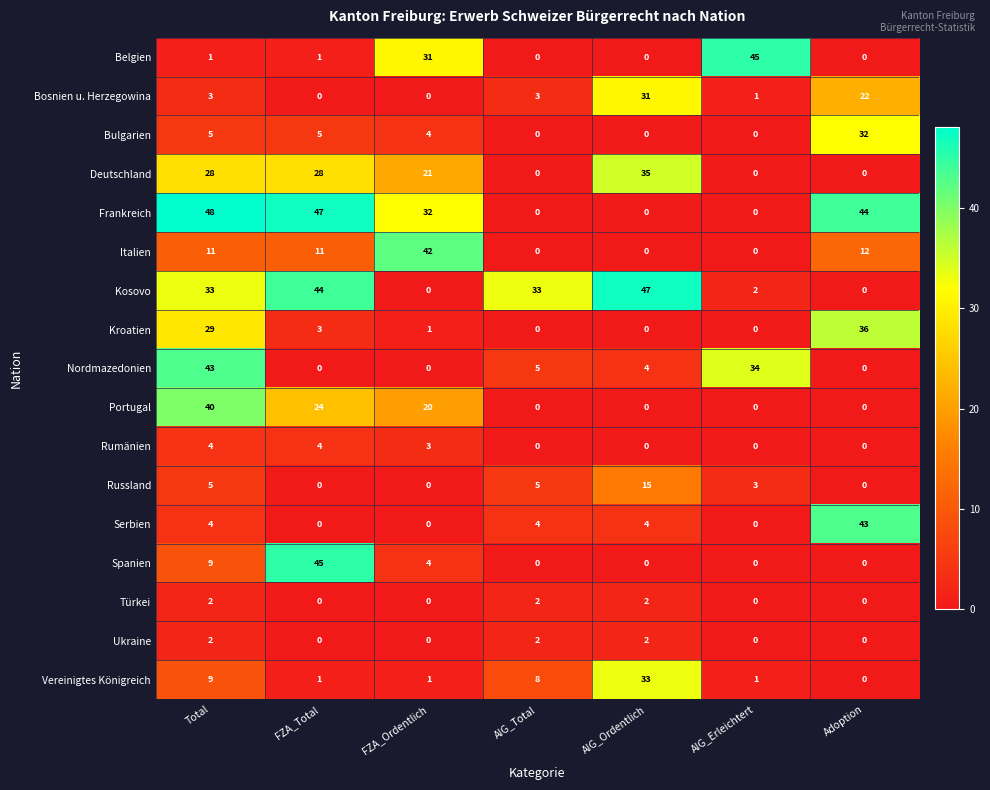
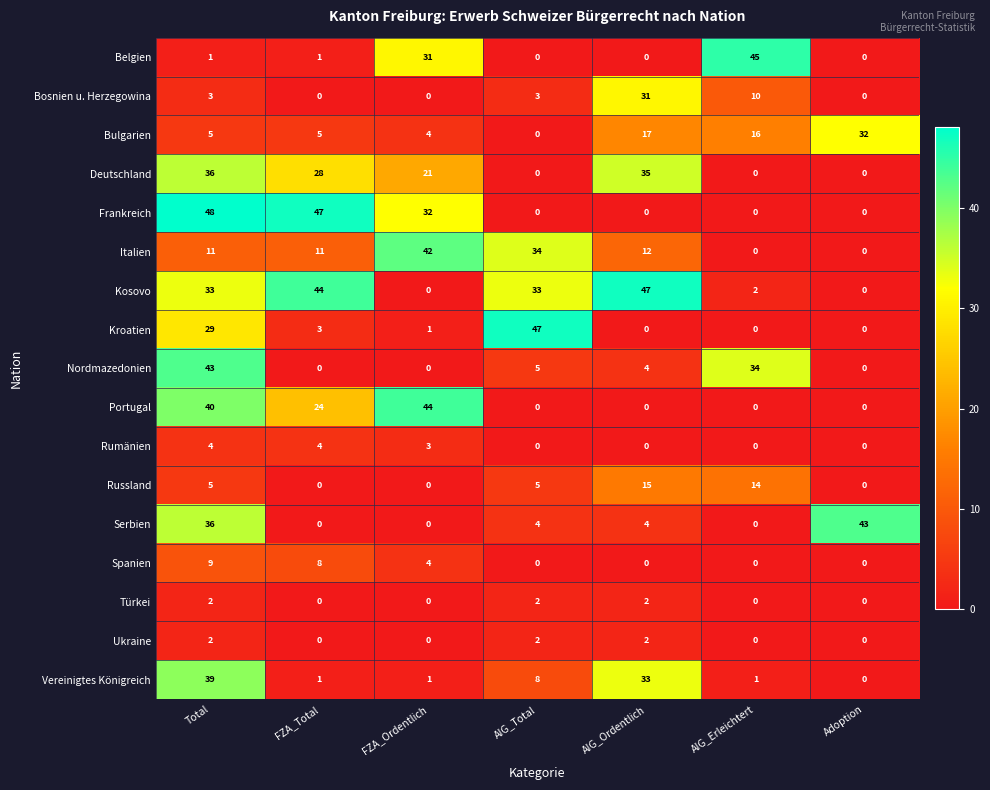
  {
    "Belgien": {
      "Total": 1,
      "FZA_Total": 1,
      "FZA_Ordentlich": 31,
      "AIG_Total": 0,
      "AIG_Ordentlich": 0,
      "AIG_Erleichtert": 45,
      "Adoption": 0
    },
    "Bosnien u. Herzegowina": {
      "Total": 3,
      "FZA_Total": 0,
      "FZA_Ordentlich": 0,
      "AIG_Total": 3,
      "AIG_Ordentlich": 31,
-     "AIG_Erleichtert": 1,
-     "Adoption": 22
+     "AIG_Erleichtert": 10,
+     "Adoption": 0
    },
    "Bulgarien": {
      "Total": 5,
      "FZA_Total": 5,
      "FZA_Ordentlich": 4,
      "AIG_Total": 0,
-     "AIG_Ordentlich": 0,
-     "AIG_Erleichtert": 0,
+     "AIG_Ordentlich": 17,
+     "AIG_Erleichtert": 16,
      "Adoption": 32
    },
    "Deutschland": {
-     "Total": 28,
+     "Total": 36,
      "FZA_Total": 28,
      "FZA_Ordentlich": 21,
      "AIG_Total": 0,
      "AIG_Ordentlich": 35,
      "AIG_Erleichtert": 0,
      "Adoption": 0
    },
    "Frankreich": {
      "Total": 48,
      "FZA_Total": 47,
      "FZA_Ordentlich": 32,
      "AIG_Total": 0,
      "AIG_Ordentlich": 0,
      "AIG_Erleichtert": 0,
-     "Adoption": 44
+     "Adoption": 0
    },
    "Italien": {
      "Total": 11,
      "FZA_Total": 11,
      "FZA_Ordentlich": 42,
-     "AIG_Total": 0,
-     "AIG_Ordentlich": 0,
+     "AIG_Total": 34,
+     "AIG_Ordentlich": 12,
      "AIG_Erleichtert": 0,
-     "Adoption": 12
+     "Adoption": 0
    },
    "Kosovo": {
      "Total": 33,
      "FZA_Total": 44,
      "FZA_Ordentlich": 0,
      "AIG_Total": 33,
      "AIG_Ordentlich": 47,
      "AIG_Erleichtert": 2,
      "Adoption": 0
    },
    "Kroatien": {
      "Total": 29,
      "FZA_Total": 3,
      "FZA_Ordentlich": 1,
-     "AIG_Total": 0,
+     "AIG_Total": 47,
      "AIG_Ordentlich": 0,
      "AIG_Erleichtert": 0,
-     "Adoption": 36
+     "Adoption": 0
    },
    "Nordmazedonien": {
      "Total": 43,
      "FZA_Total": 0,
      "FZA_Ordentlich": 0,
      "AIG_Total": 5,
      "AIG_Ordentlich": 4,
      "AIG_Erleichtert": 34,
      "Adoption": 0
    },
    "Portugal": {
      "Total": 40,
      "FZA_Total": 24,
-     "FZA_Ordentlich": 20,
+     "FZA_Ordentlich": 44,
      "AIG_Total": 0,
      "AIG_Ordentlich": 0,
      "AIG_Erleichtert": 0,
      "Adoption": 0
    },
    "Rumänien": {
      "Total": 4,
      "FZA_Total": 4,
      "FZA_Ordentlich": 3,
      "AIG_Total": 0,
      "AIG_Ordentlich": 0,
      "AIG_Erleichtert": 0,
      "Adoption": 0
    },
    "Russland": {
      "Total": 5,
      "FZA_Total": 0,
      "FZA_Ordentlich": 0,
      "AIG_Total": 5,
      "AIG_Ordentlich": 15,
-     "AIG_Erleichtert": 3,
+     "AIG_Erleichtert": 14,
      "Adoption": 0
    },
    "Serbien": {
-     "Total": 4,
+     "Total": 36,
      "FZA_Total": 0,
      "FZA_Ordentlich": 0,
      "AIG_Total": 4,
      "AIG_Ordentlich": 4,
      "AIG_Erleichtert": 0,
      "Adoption": 43
    },
    "Spanien": {
      "Total": 9,
-     "FZA_Total": 45,
+     "FZA_Total": 8,
      "FZA_Ordentlich": 4,
      "AIG_Total": 0,
      "AIG_Ordentlich": 0,
      "AIG_Erleichtert": 0,
      "Adoption": 0
    },
    "Türkei": {
      "Total": 2,
      "FZA_Total": 0,
      "FZA_Ordentlich": 0,
      "AIG_Total": 2,
      "AIG_Ordentlich": 2,
      "AIG_Erleichtert": 0,
      "Adoption": 0
    },
    "Ukraine": {
      "Total": 2,
      "FZA_Total": 0,
      "FZA_Ordentlich": 0,
      "AIG_Total": 2,
      "AIG_Ordentlich": 2,
      "AIG_Erleichtert": 0,
      "Adoption": 0
    },
    "Vereinigtes Königreich": {
-     "Total": 9,
+     "Total": 39,
      "FZA_Total": 1,
      "FZA_Ordentlich": 1,
      "AIG_Total": 8,
      "AIG_Ordentlich": 33,
      "AIG_Erleichtert": 1,
      "Adoption": 0
    }
  }
